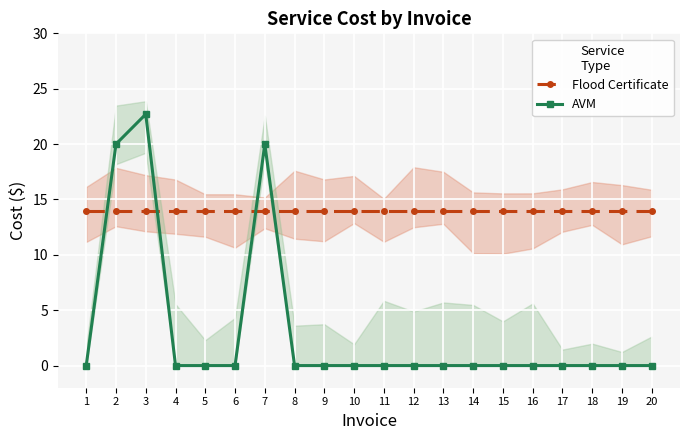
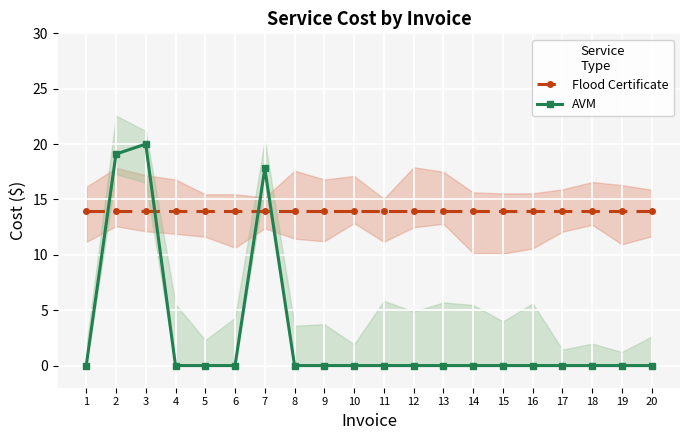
  {
    "Flood Certificate": {
      "1": 14.0,
      "2": 14.0,
      "3": 14.0,
      "4": 14.0,
      "5": 14.0,
      "6": 14.0,
      "7": 14.0,
      "8": 14.0,
      "9": 14.0,
      "10": 14.0,
      "11": 14.0,
      "12": 14.0,
      "13": 14.0,
      "14": 14.0,
      "15": 14.0,
      "16": 14.0,
      "17": 14.0,
      "18": 14.0,
      "19": 14.0,
      "20": 14.0
    },
    "AVM": {
      "1": 0.0,
-     "2": 20.0,
-     "3": 22.7,
+     "2": 19.1,
+     "3": 20.0,
      "4": 0.0,
      "5": 0.0,
      "6": 0.0,
-     "7": 20.0,
+     "7": 17.8,
      "8": 0.0,
      "9": 0.0,
      "10": 0.0,
      "11": 0.0,
      "12": 0.0,
      "13": 0.0,
      "14": 0.0,
      "15": 0.0,
      "16": 0.0,
      "17": 0.0,
      "18": 0.0,
      "19": 0.0,
      "20": 0.0
    }
  }
